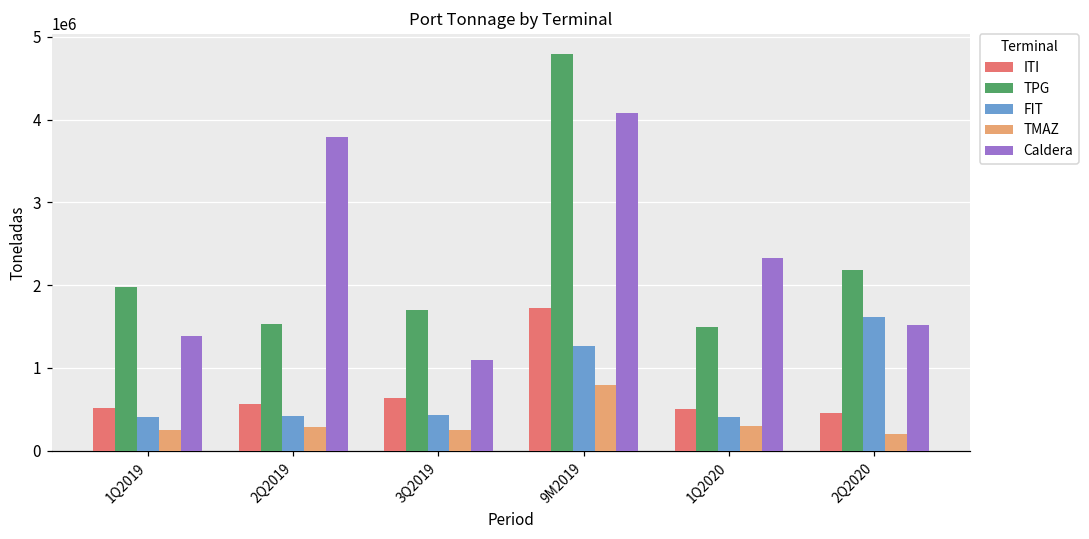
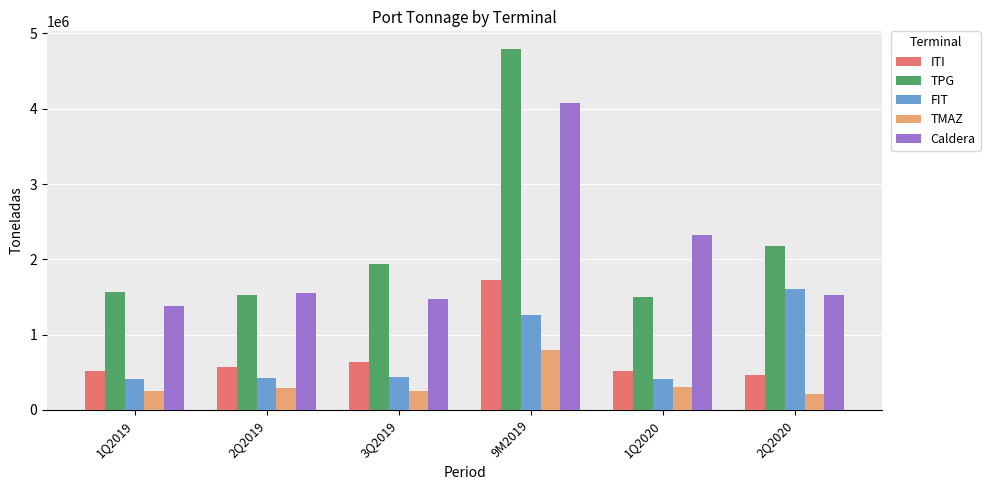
  {
    "TPG": {
-     "1Q2019": 2000000,
+     "1Q2019": 1600000,
      "2Q2019": 1500000,
-     "3Q2019": 1700000,
+     "3Q2019": 1900000,
      "9M2019": 4800000,
      "1Q2020": 1500000,
      "2Q2020": 2200000
    },
    "FIT": {
      "1Q2019": 400000,
      "2Q2019": 400000,
      "3Q2019": 400000,
      "9M2019": 1300000,
      "1Q2020": 400000,
      "2Q2020": 1600000
    },
    "Caldera": {
      "1Q2019": 1400000,
-     "2Q2019": 3800000,
-     "3Q2019": 1100000,
+     "2Q2019": 1600000,
+     "3Q2019": 1500000,
      "9M2019": 4100000,
      "1Q2020": 2300000,
      "2Q2020": 1500000
    }
  }
